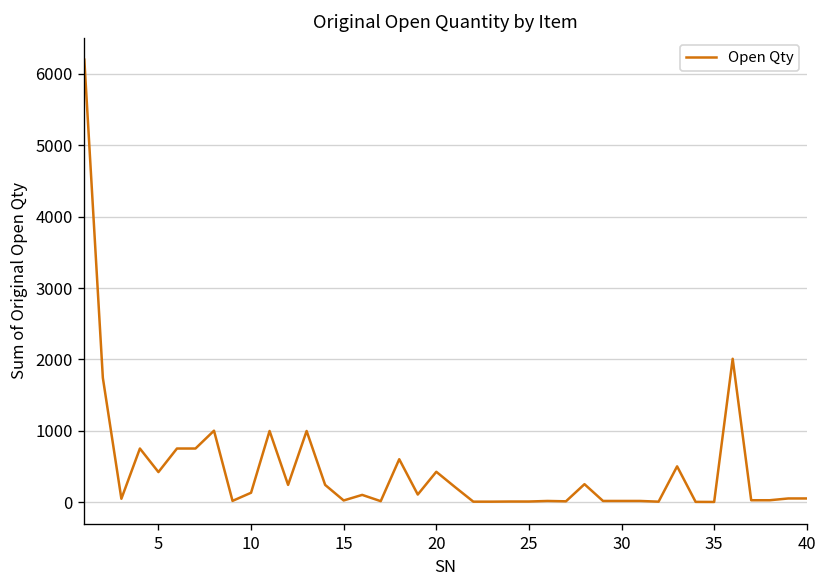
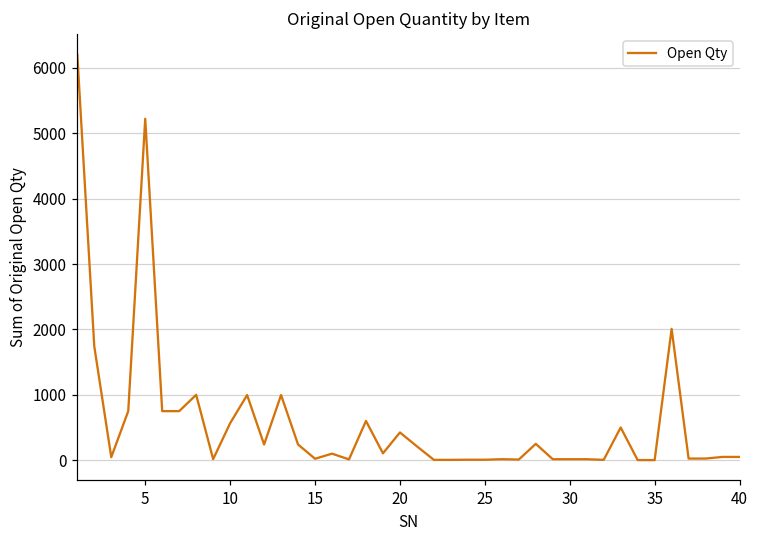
  {
-   "5": 400,
-   "10": 100,
+   "5": 5200,
+   "10": 600,
    "15": 0,
    "20": 400,
    "25": 0,
    "30": 0,
    "35": 0,
    "40": 100
  }
